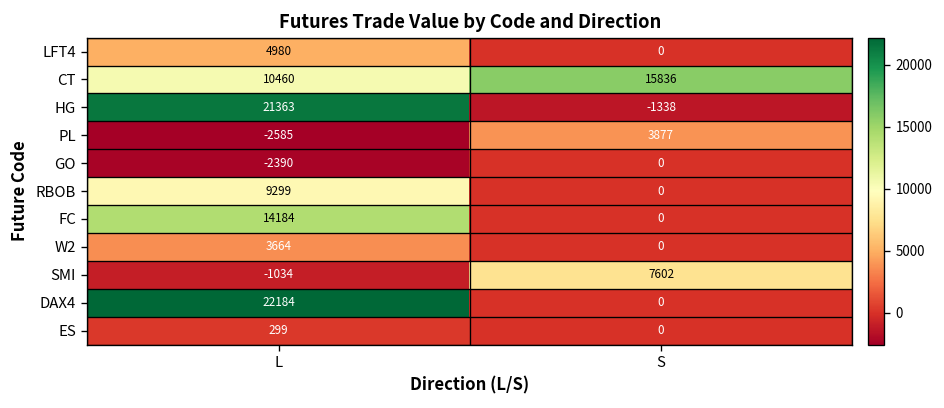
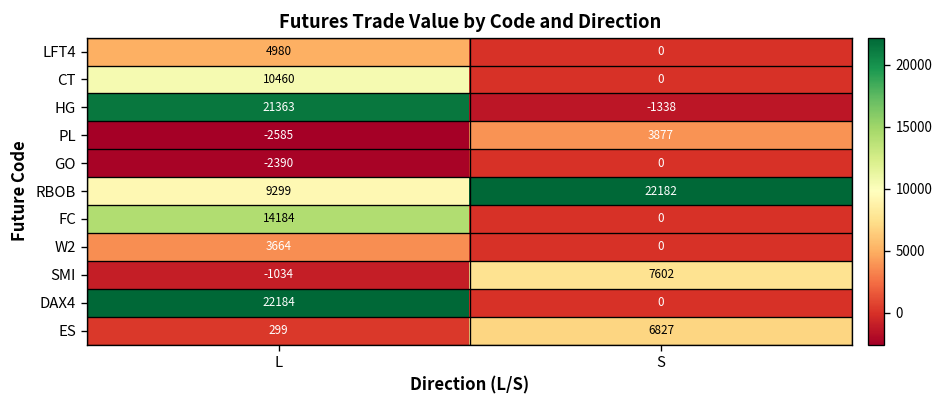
  {
    "LFT4": {
      "L": 4980,
      "S": 0
    },
    "CT": {
      "L": 10460,
-     "S": 15836
+     "S": 0
    },
    "HG": {
      "L": 21363,
      "S": -1338
    },
    "PL": {
      "L": -2585,
      "S": 3877
    },
    "GO": {
      "L": -2390,
      "S": 0
    },
    "RBOB": {
      "L": 9299,
-     "S": 0
+     "S": 22182
    },
    "FC": {
      "L": 14184,
      "S": 0
    },
    "W2": {
      "L": 3664,
      "S": 0
    },
    "SMI": {
      "L": -1034,
      "S": 7602
    },
    "DAX4": {
      "L": 22184,
      "S": 0
    },
    "ES": {
      "L": 299,
-     "S": 0
+     "S": 6827
    }
  }
